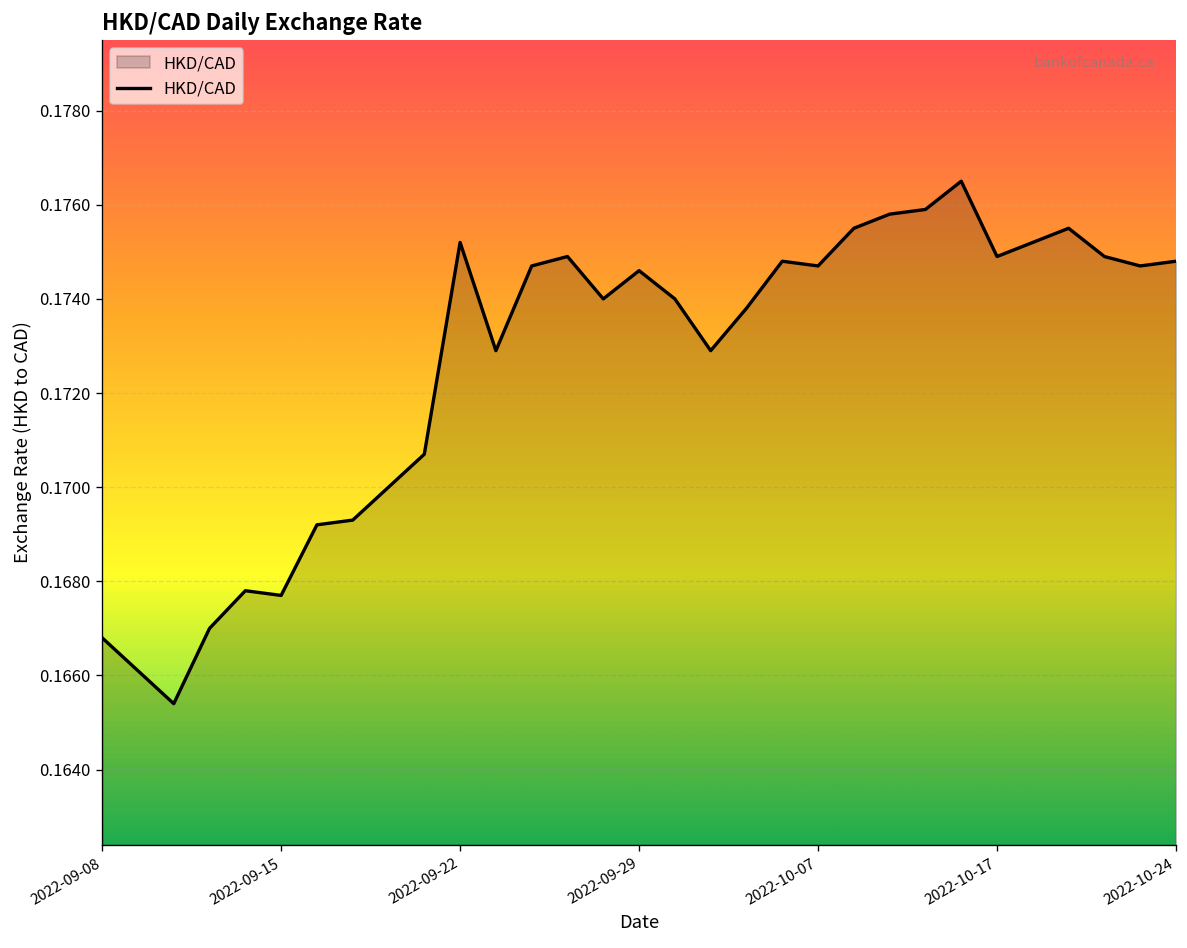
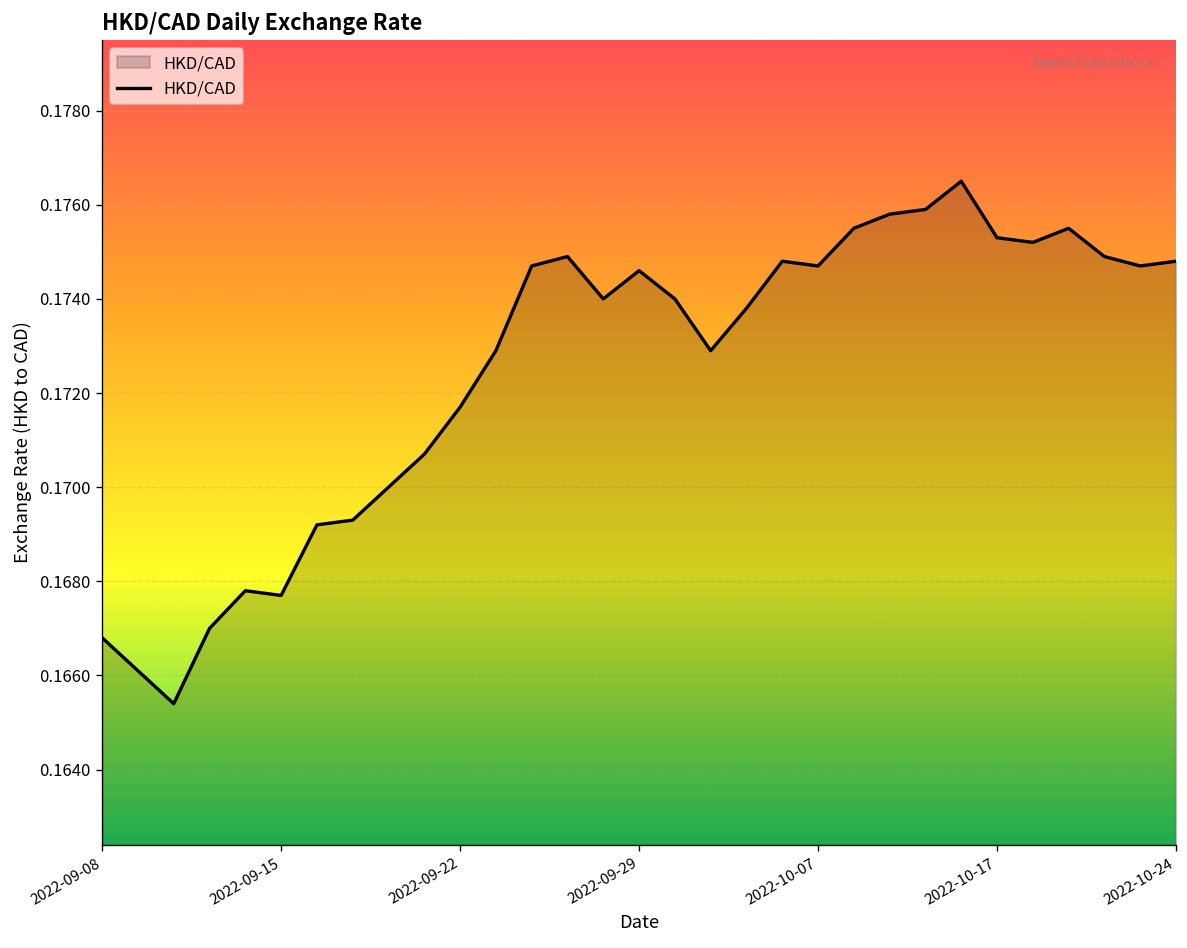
  {
    "2022-09-08": 0.1668,
    "2022-09-15": 0.1677,
-   "2022-09-22": 0.1752,
+   "2022-09-22": 0.1717,
    "2022-09-29": 0.1746,
    "2022-10-07": 0.1747,
-   "2022-10-17": 0.1749,
+   "2022-10-17": 0.1753,
    "2022-10-24": 0.1748
  }
